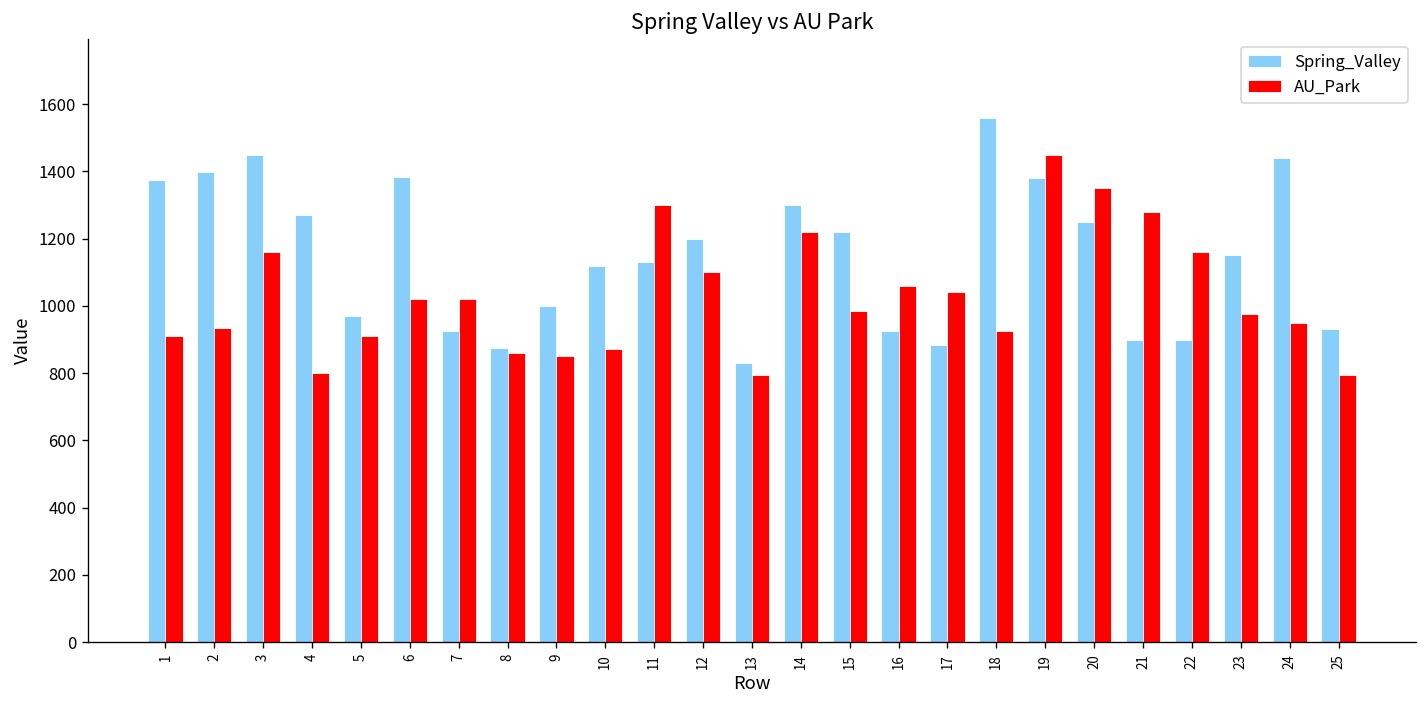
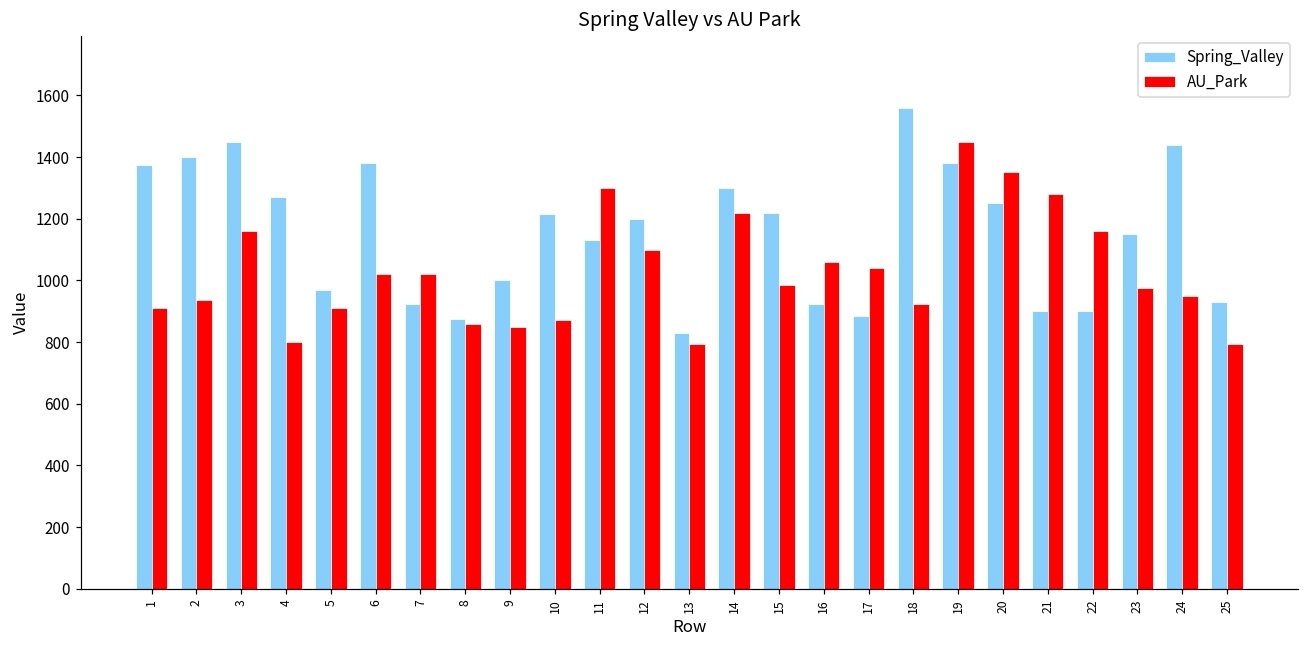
  {
    "Spring_Valley": {
      "1": 1380,
      "2": 1400,
      "3": 1450,
      "4": 1270,
      "5": 970,
      "6": 1380,
      "7": 930,
      "8": 880,
      "9": 1000,
-     "10": 1120,
+     "10": 1220,
      "11": 1130,
      "12": 1200,
      "13": 830,
      "14": 1300,
      "15": 1220,
      "16": 930,
      "17": 890,
      "18": 1560,
      "19": 1380,
      "20": 1250,
      "21": 900,
      "22": 900,
      "23": 1150,
      "24": 1440,
      "25": 930
    },
    "AU_Park": {
      "1": 910,
      "2": 940,
      "3": 1160,
      "4": 800,
      "5": 910,
      "6": 1020,
      "7": 1020,
      "8": 860,
      "9": 850,
      "10": 870,
      "11": 1300,
      "12": 1100,
      "13": 800,
      "14": 1220,
      "15": 990,
      "16": 1060,
      "17": 1040,
      "18": 930,
      "19": 1450,
      "20": 1350,
      "21": 1280,
      "22": 1160,
      "23": 980,
      "24": 950,
      "25": 800
    }
  }
